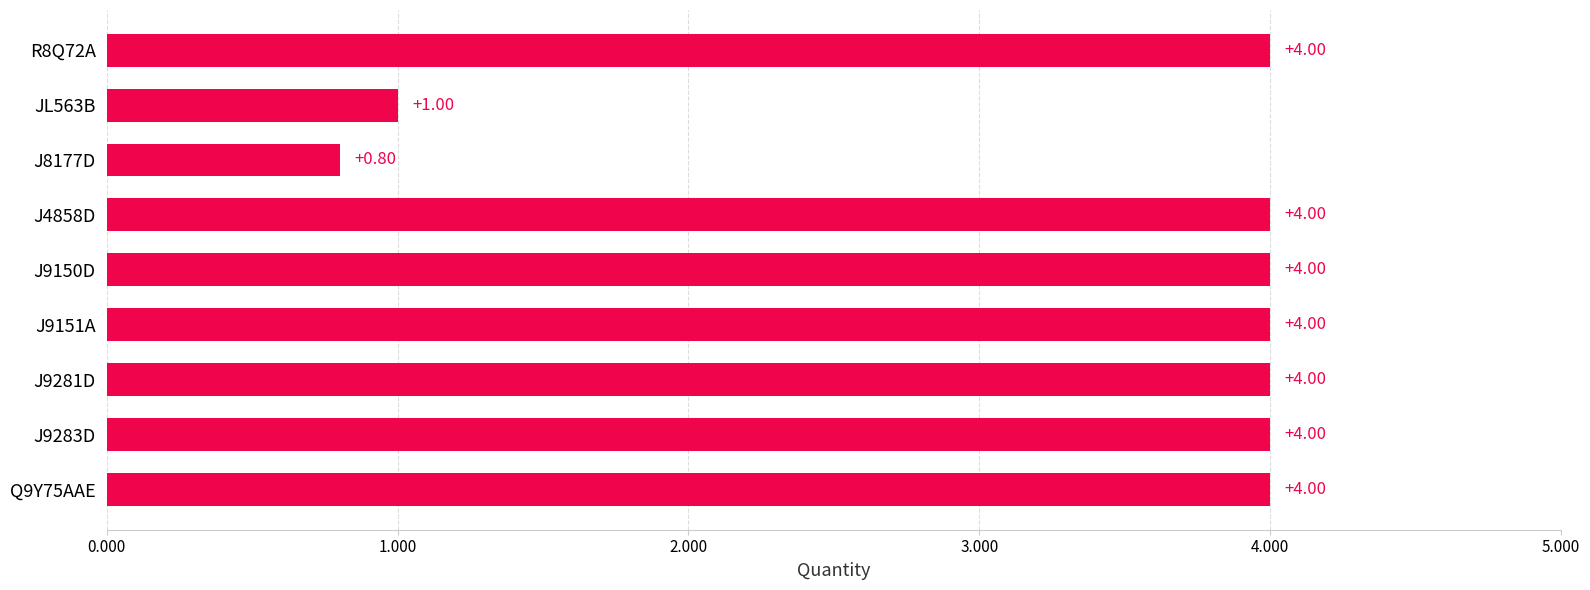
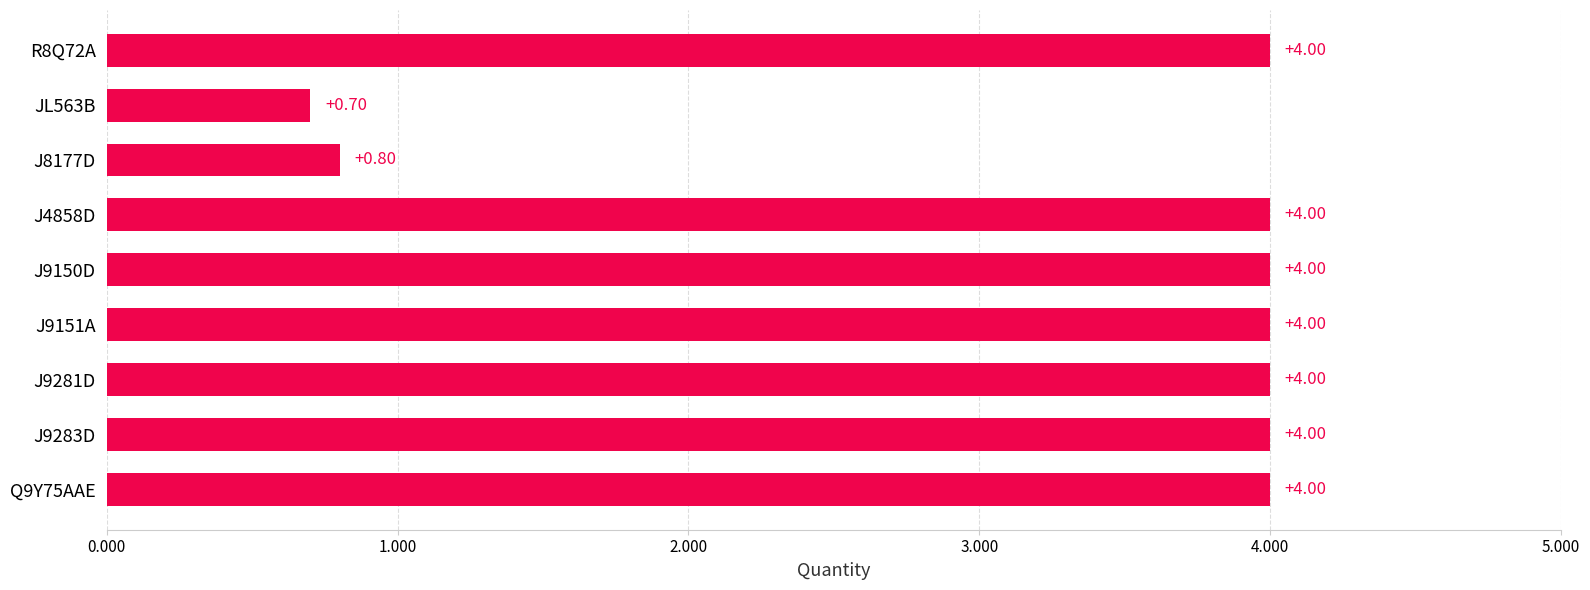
  {
    "R8Q72A": "+4.00",
-   "JL563B": "+1.00",
+   "JL563B": "+0.70",
    "J8177D": "+0.80",
    "J4858D": "+4.00",
    "J9150D": "+4.00",
    "J9151A": "+4.00",
    "J9281D": "+4.00",
    "J9283D": "+4.00",
    "Q9Y75AAE": "+4.00"
  }
